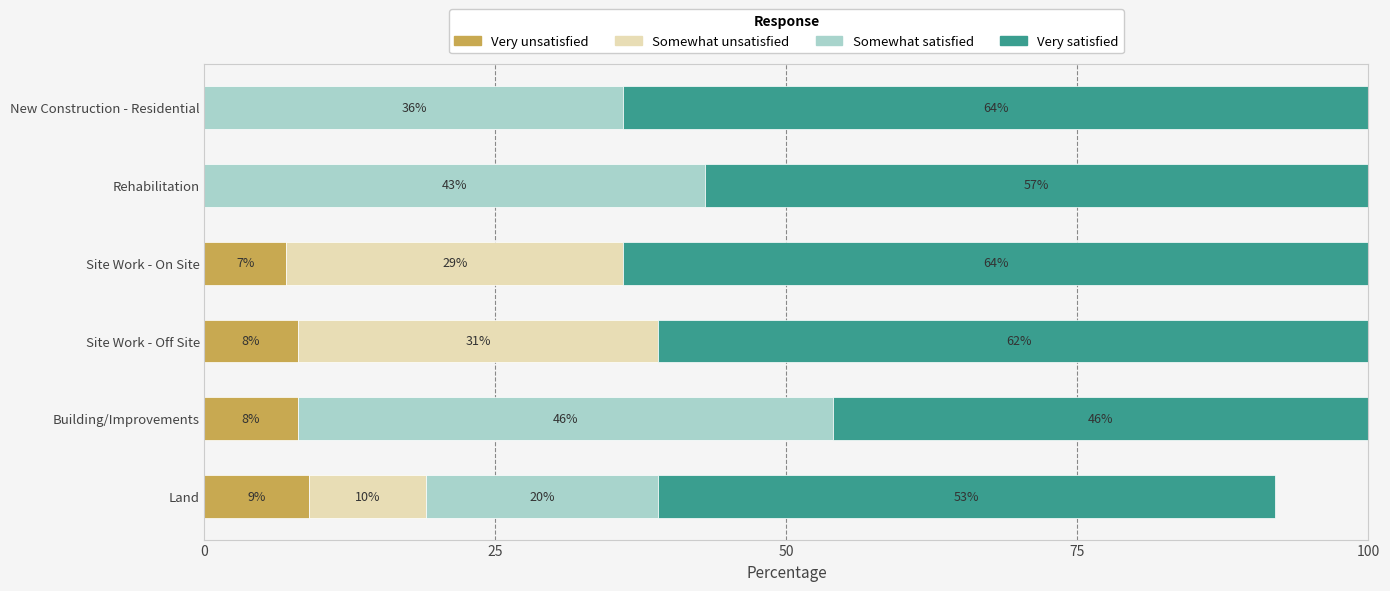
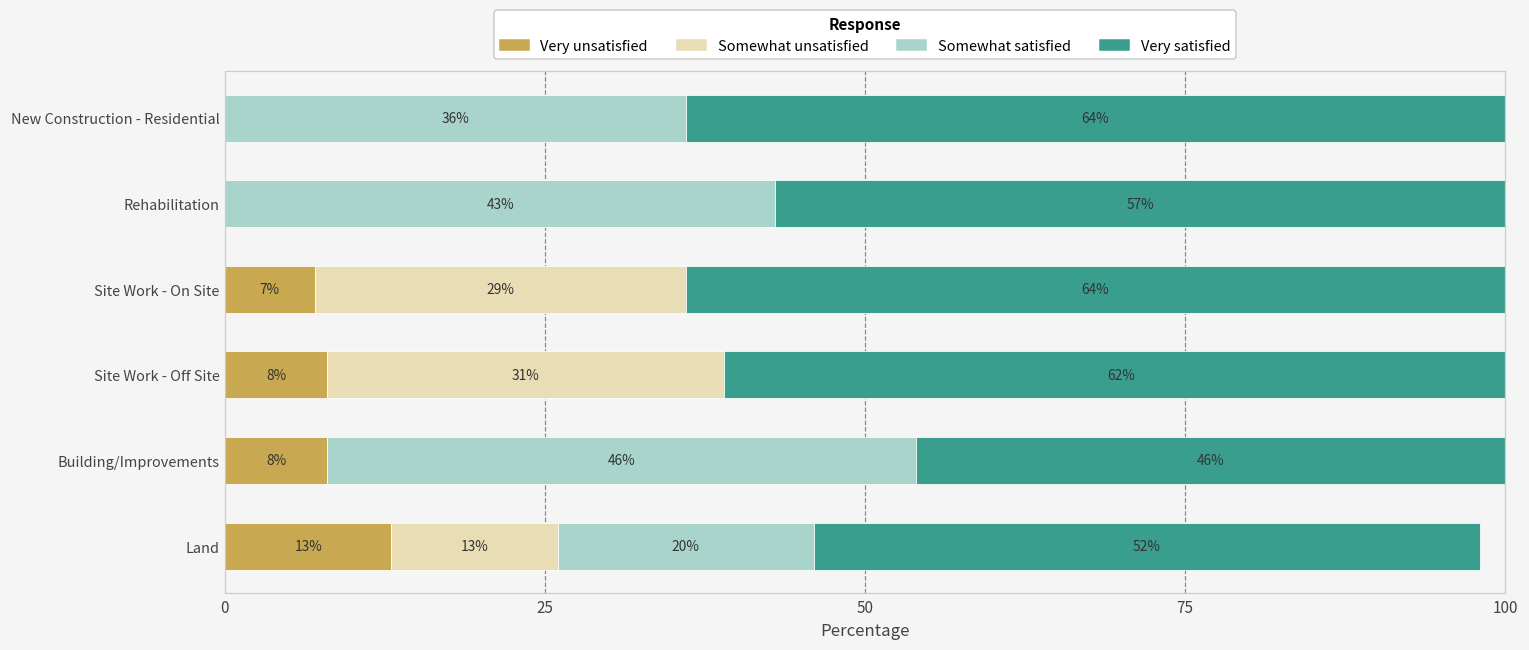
  {
    "Very unsatisfied": {
      "Site Work - On Site": "7%",
      "Site Work - Off Site": "8%",
      "Building/Improvements": "8%",
-     "Land": "9%"
+     "Land": "13%"
    },
    "Somewhat unsatisfied": {
      "Site Work - On Site": "29%",
      "Site Work - Off Site": "31%",
-     "Land": "10%"
+     "Land": "13%"
    },
    "Somewhat satisfied": {
      "New Construction - Residential": "36%",
      "Rehabilitation": "43%",
      "Building/Improvements": "46%",
      "Land": "20%"
    },
    "Very satisfied": {
      "New Construction - Residential": "64%",
      "Rehabilitation": "57%",
      "Site Work - On Site": "64%",
      "Building/Improvements": "46%",
-     "Land": "53%"
+     "Land": "52%"
    }
  }
